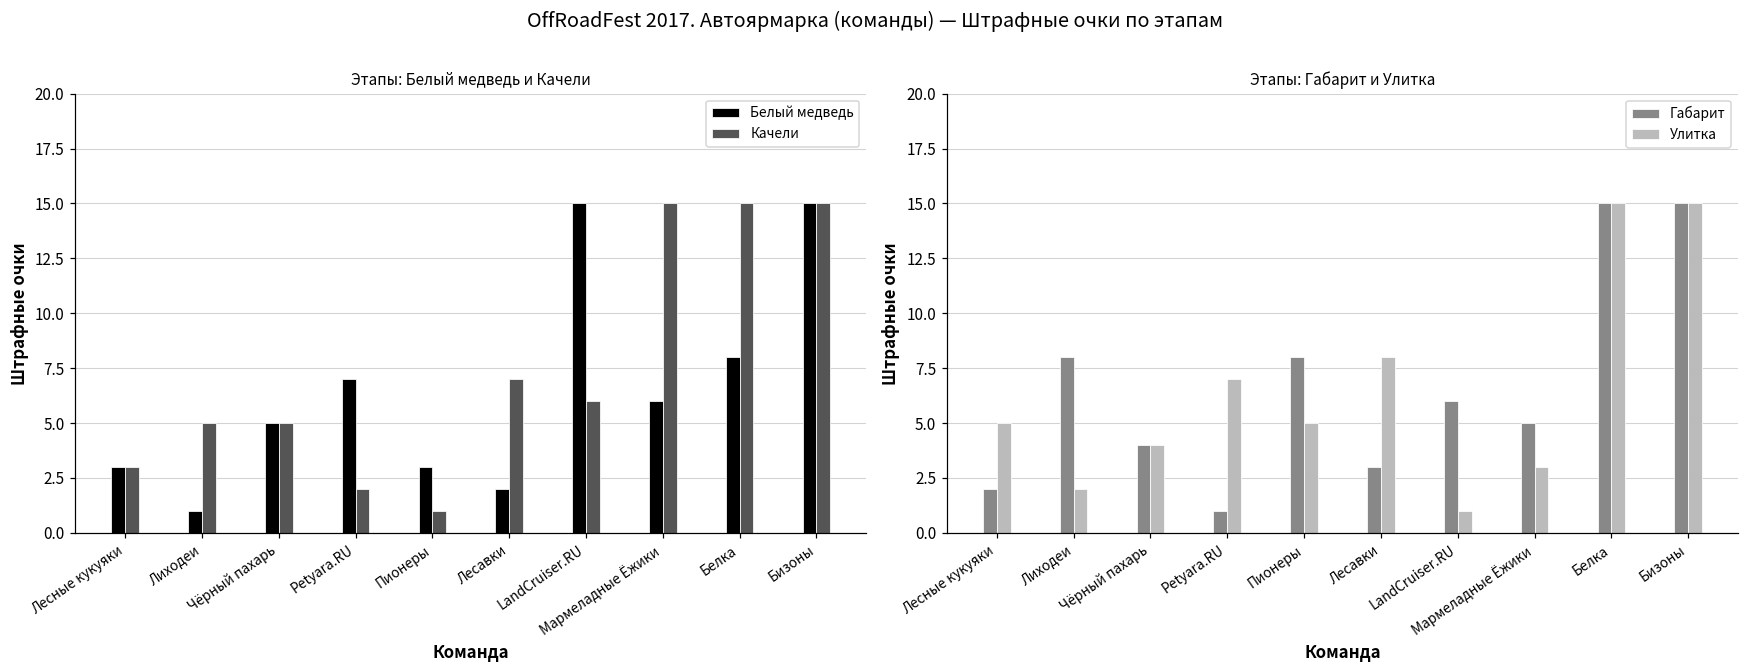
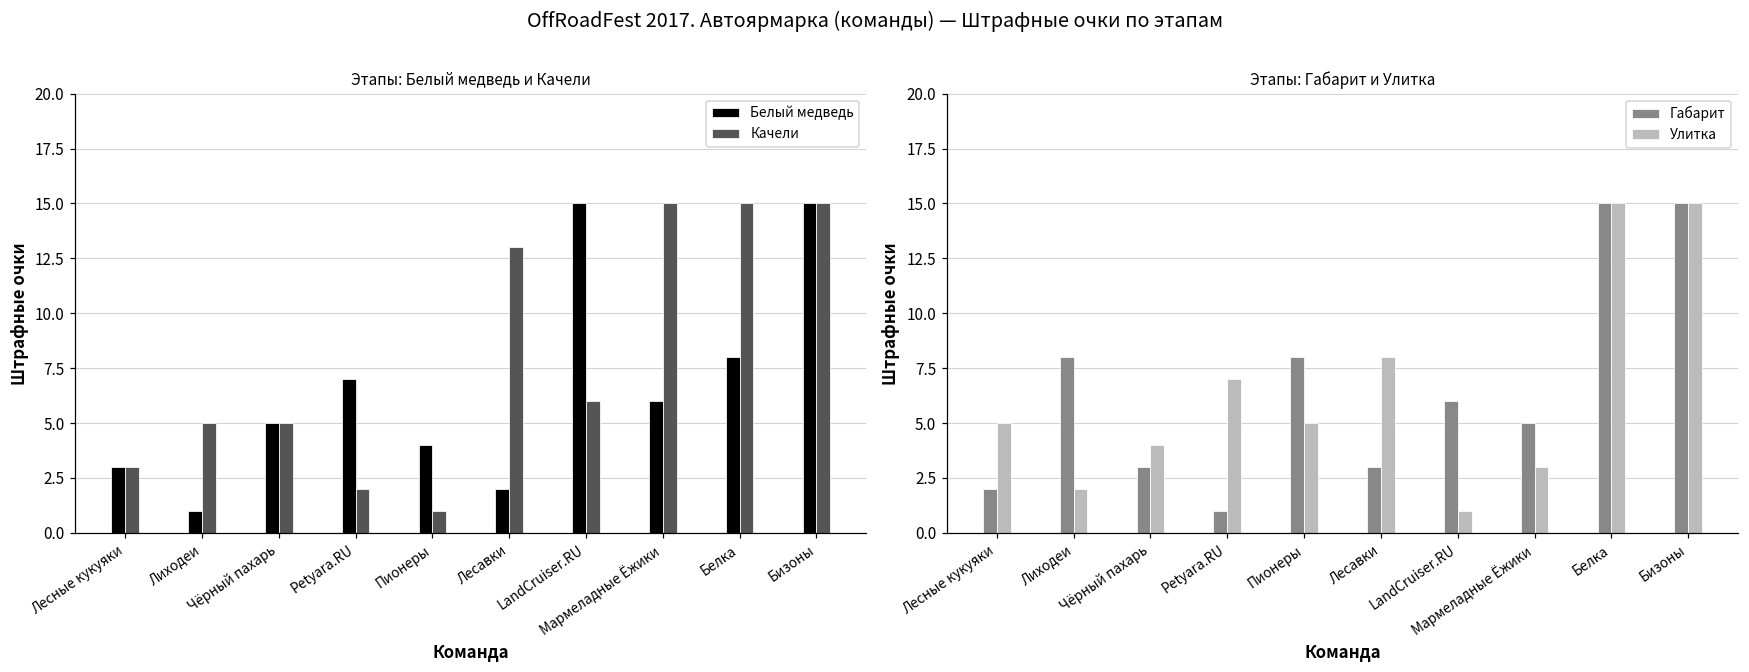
  {
    "Этапы: Белый медведь и Качели": {
      "Белый медведь": {
        "Лесные кукуяки": 3,
        "Лиходеи": 1,
        "Чёрный пахарь": 5,
        "Petyara.RU": 7,
-       "Пионеры": 3,
+       "Пионеры": 4,
        "Лесавки": 2,
        "LandCruiser.RU": 15,
        "Мармеладные Ёжики": 6,
        "Белка": 8,
        "Бизоны": 15
      },
      "Качели": {
        "Лесные кукуяки": 3,
        "Лиходеи": 5,
        "Чёрный пахарь": 5,
        "Petyara.RU": 2,
        "Пионеры": 1,
-       "Лесавки": 7,
+       "Лесавки": 13,
        "LandCruiser.RU": 6,
        "Мармеладные Ёжики": 15,
        "Белка": 15,
        "Бизоны": 15
      }
    },
    "Этапы: Габарит и Улитка": {
      "Габарит": {
        "Лесные кукуяки": 2,
        "Лиходеи": 8,
-       "Чёрный пахарь": 4,
+       "Чёрный пахарь": 3,
        "Petyara.RU": 1,
        "Пионеры": 8,
        "Лесавки": 3,
        "LandCruiser.RU": 6,
        "Мармеладные Ёжики": 5,
        "Белка": 15,
        "Бизоны": 15
      },
      "Улитка": {
        "Лесные кукуяки": 5,
        "Лиходеи": 2,
        "Чёрный пахарь": 4,
        "Petyara.RU": 7,
        "Пионеры": 5,
        "Лесавки": 8,
        "LandCruiser.RU": 1,
        "Мармеладные Ёжики": 3,
        "Белка": 15,
        "Бизоны": 15
      }
    }
  }
